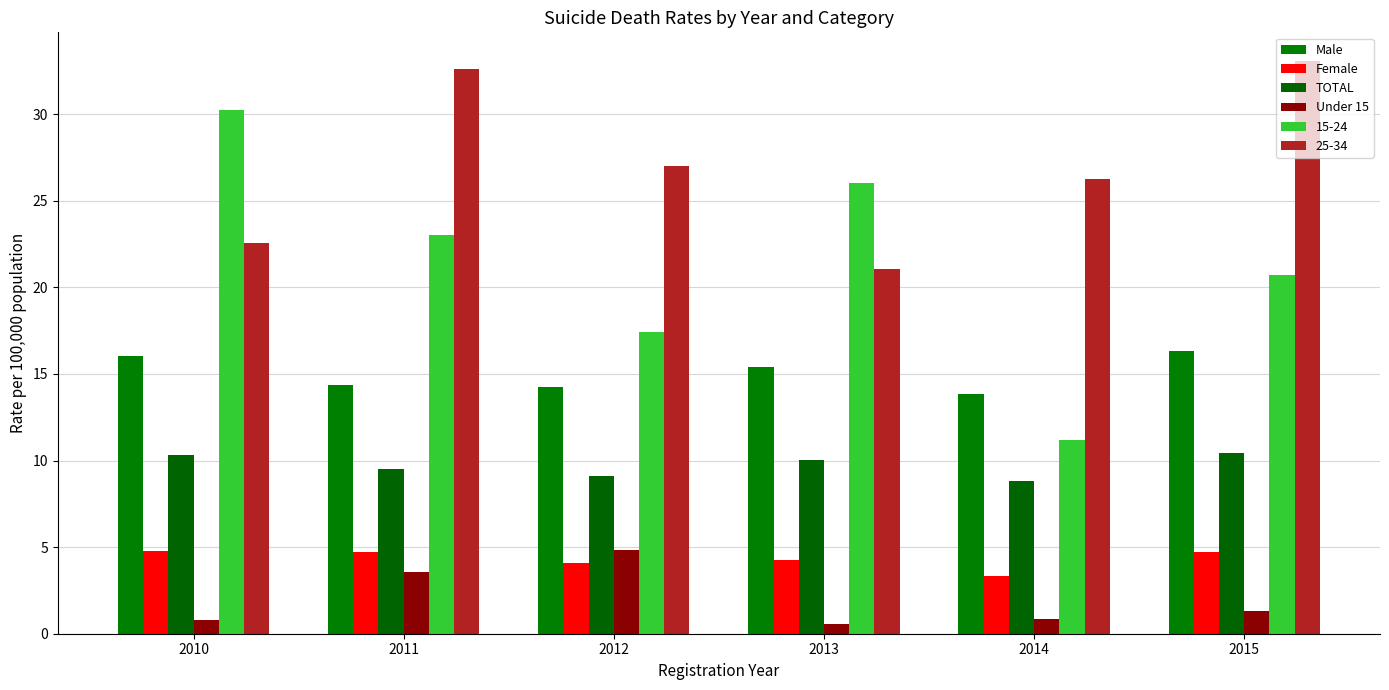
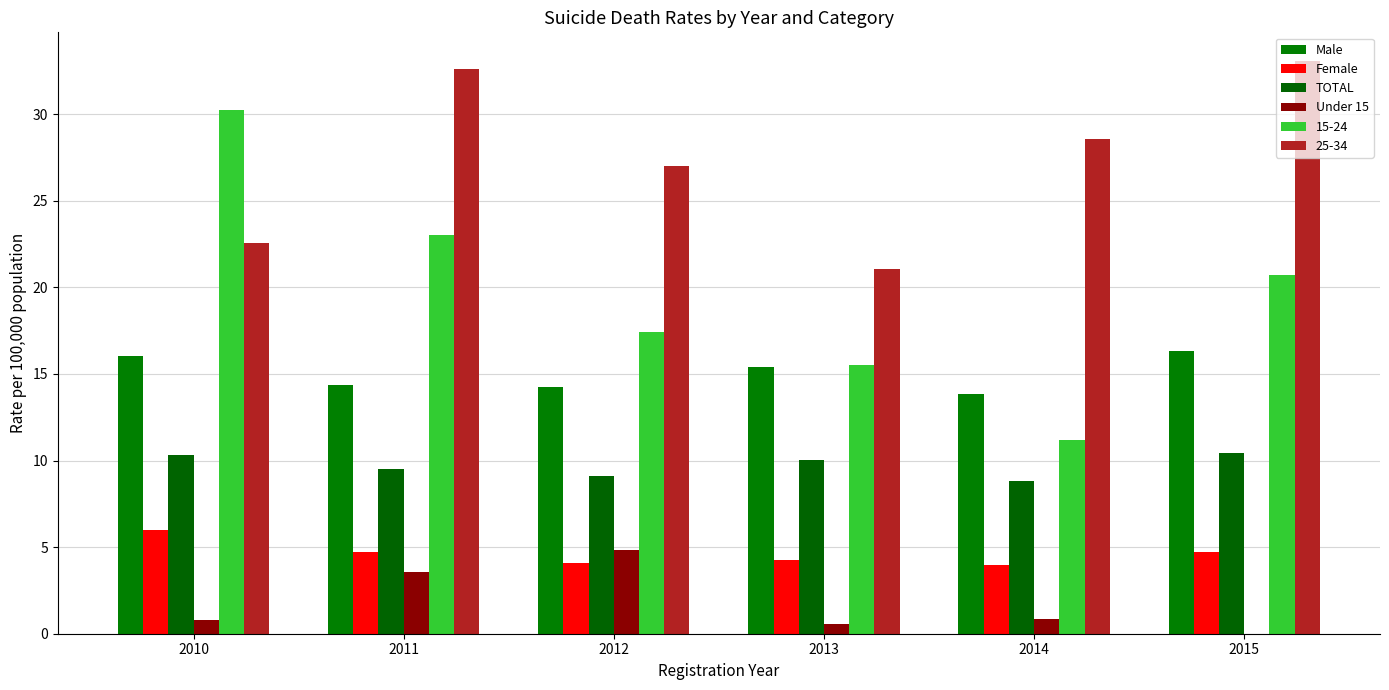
  {
    "Female": {
-     "2010": 4.8,
+     "2010": 6.0,
      "2011": 4.7,
      "2012": 4.1,
      "2013": 4.3,
-     "2014": 3.3,
+     "2014": 4.0,
      "2015": 4.7
    },
    "Under 15": {
      "2010": 0.8,
      "2011": 3.6,
      "2012": 4.8,
      "2013": 0.6,
      "2014": 0.8,
-     "2015": 1.3
+     "2015": 0.0
    },
    "15-24": {
      "2010": 30.2,
      "2011": 23.0,
      "2012": 17.4,
-     "2013": 26.0,
+     "2013": 15.5,
      "2014": 11.2,
      "2015": 20.7
    },
    "25-34": {
      "2010": 22.6,
      "2011": 32.6,
      "2012": 27.0,
      "2013": 21.0,
-     "2014": 26.2
+     "2014": 28.6
    }
  }
